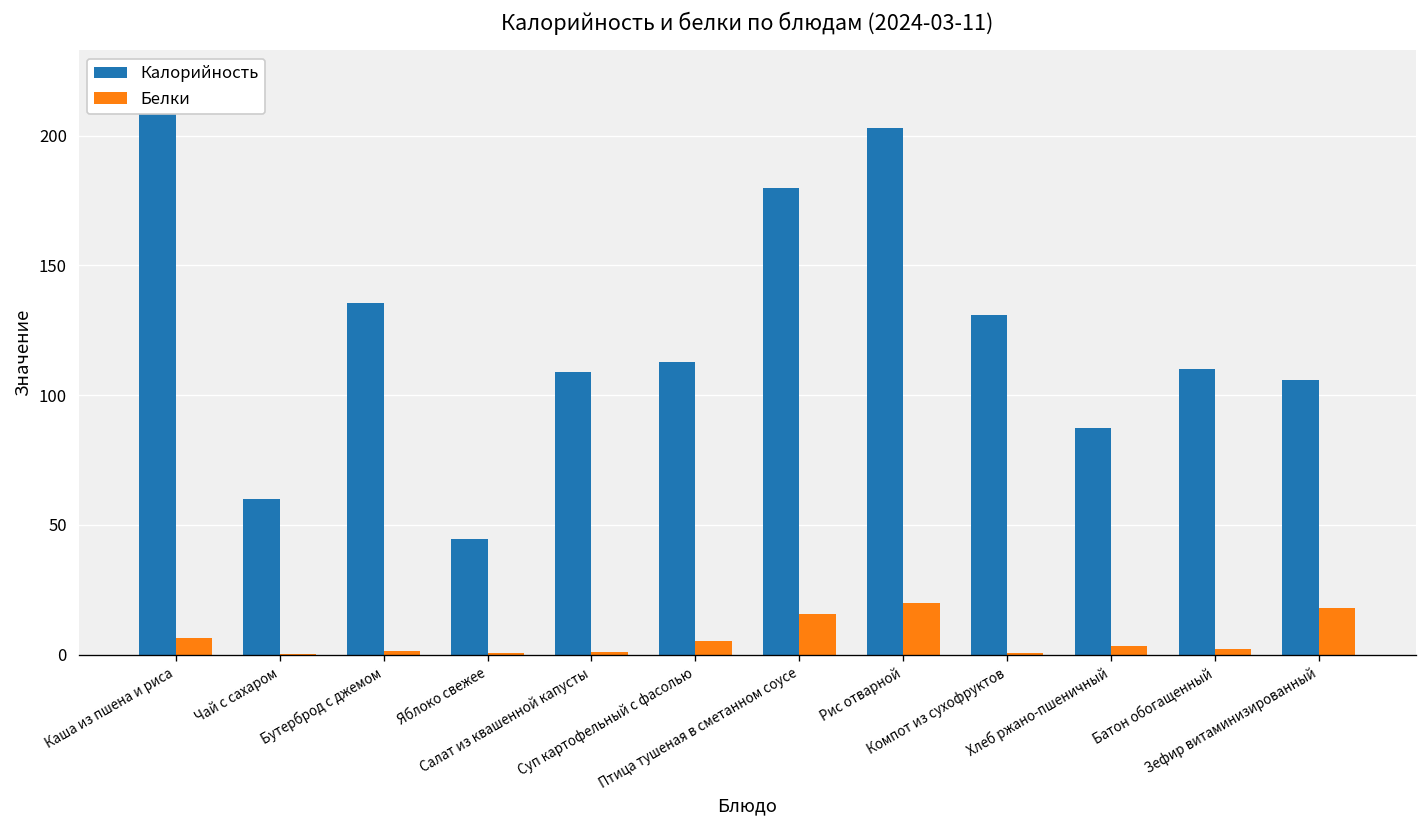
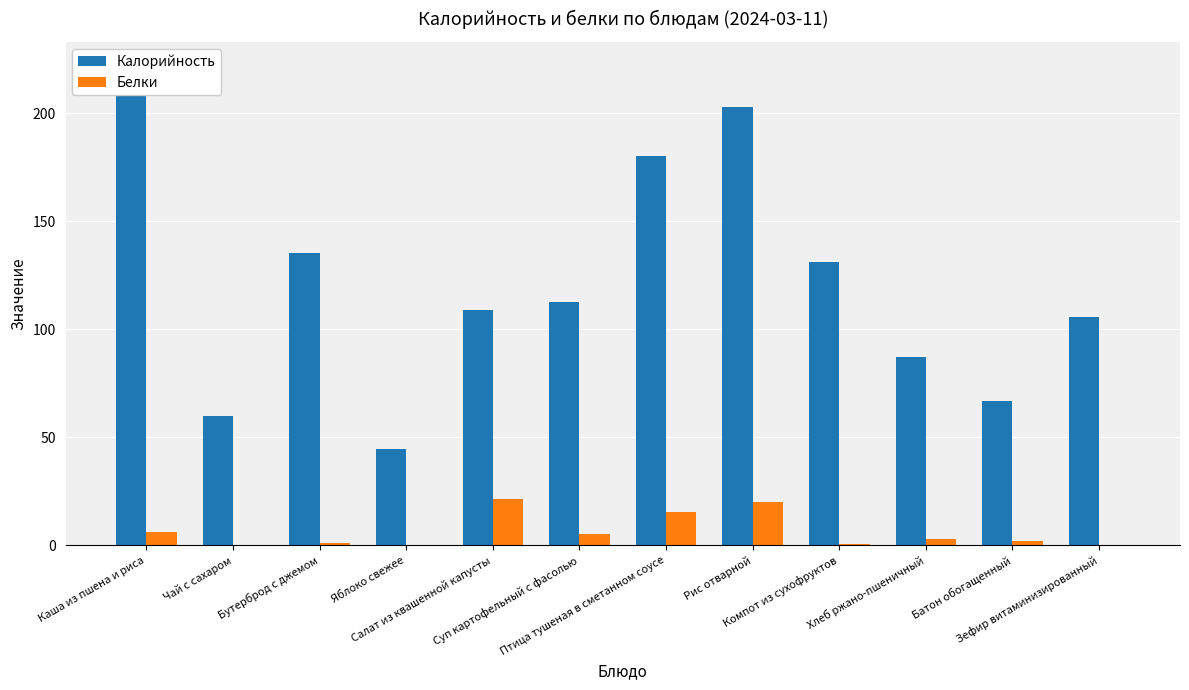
  {
    "Калорийность": {
      "Чай с сахаром": 60,
      "Бутерброд с джемом": 136,
      "Яблоко свежее": 44,
      "Салат из квашенной капусты": 109,
      "Суп картофельный с фасолью": 113,
      "Птица тушеная в сметанном соусе": 180,
      "Рис отварной": 203,
      "Компот из сухофруктов": 131,
      "Хлеб ржано-пшеничный": 87,
-     "Батон обогащенный": 110,
+     "Батон обогащенный": 67,
      "Зефир витаминизированный": 106
    },
    "Белки": {
      "Каша из пшена и риса": 6,
      "Бутерброд с джемом": 1,
-     "Салат из квашенной капусты": 1,
+     "Салат из квашенной капусты": 22,
      "Суп картофельный с фасолью": 5,
      "Птица тушеная в сметанном соусе": 16,
      "Рис отварной": 20,
      "Хлеб ржано-пшеничный": 3,
      "Батон обогащенный": 2,
-     "Зефир витаминизированный": 18
+     "Зефир витаминизированный": 0
    }
  }
